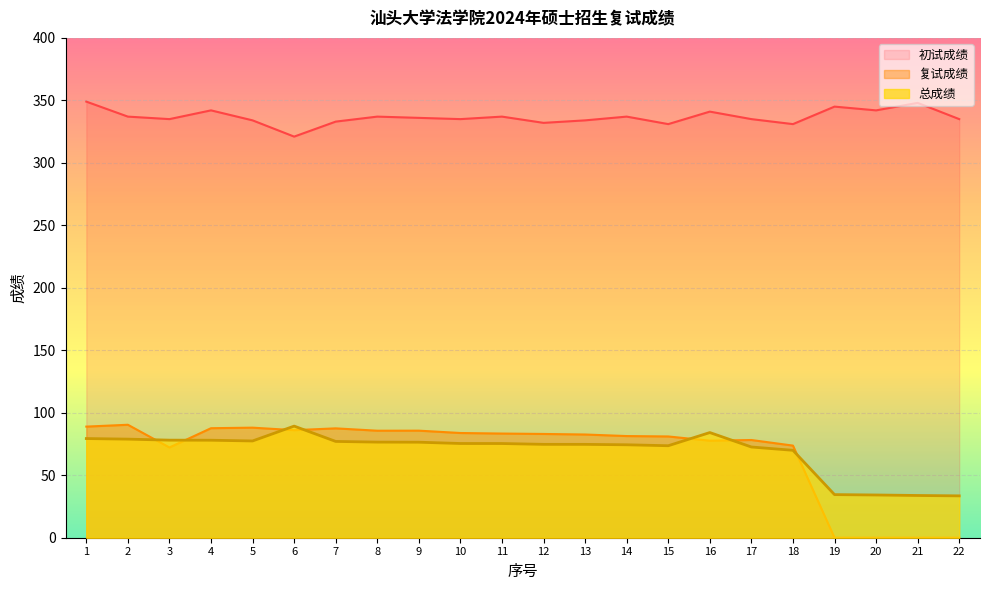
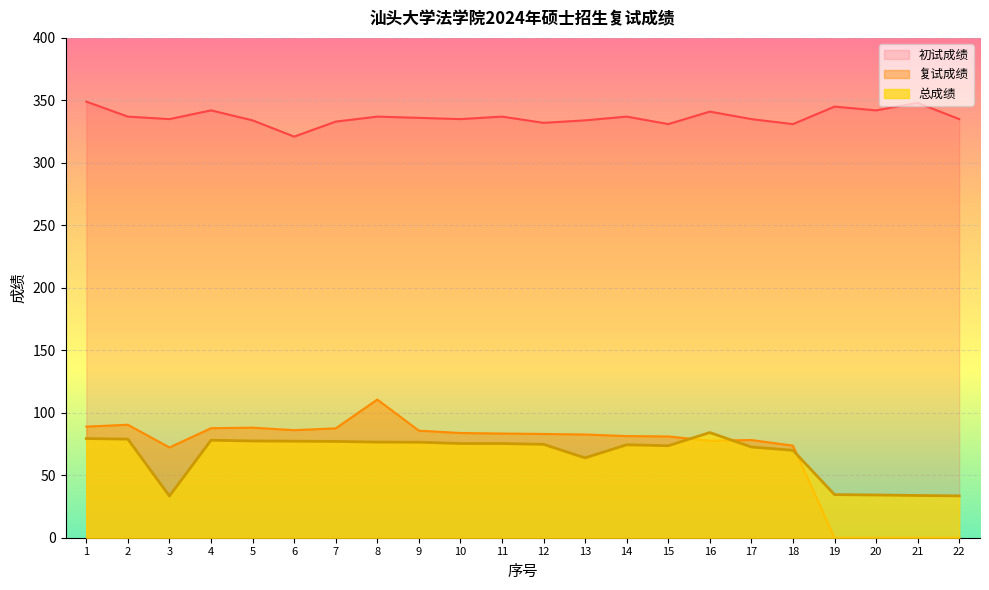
  {
    "初试成绩": {
      "1": 349,
      "2": 337,
      "3": 335,
      "4": 342,
      "5": 334,
      "6": 321,
      "7": 333,
      "8": 337,
      "9": 336,
      "10": 335,
      "11": 337,
      "12": 332,
      "13": 334,
      "14": 337,
      "15": 331,
      "16": 341,
      "17": 335,
      "18": 331,
      "19": 345,
      "20": 342,
      "22": 335
    },
    "复试成绩": {
      "1": 89,
      "2": 90,
      "3": 72,
      "4": 88,
      "5": 88,
      "6": 86,
      "7": 88,
-     "8": 86,
+     "8": 111,
      "9": 86,
      "10": 84,
      "11": 83,
      "12": 83,
      "13": 83,
      "14": 81,
      "15": 81,
      "16": 78,
      "17": 78,
      "18": 74,
      "19": 0,
      "20": 0,
      "21": 0,
      "22": 0
    },
    "总成绩": {
      "1": 79,
      "2": 79,
-     "3": 78,
+     "3": 33,
      "4": 78,
      "5": 77,
-     "6": 89,
+     "6": 77,
      "7": 77,
      "8": 77,
      "9": 76,
      "10": 75,
      "11": 75,
      "12": 75,
-     "13": 75,
+     "13": 64,
      "14": 74,
      "15": 74,
      "16": 84,
      "17": 73,
      "18": 70,
      "19": 35,
      "20": 34,
      "21": 34,
      "22": 34
    }
  }
